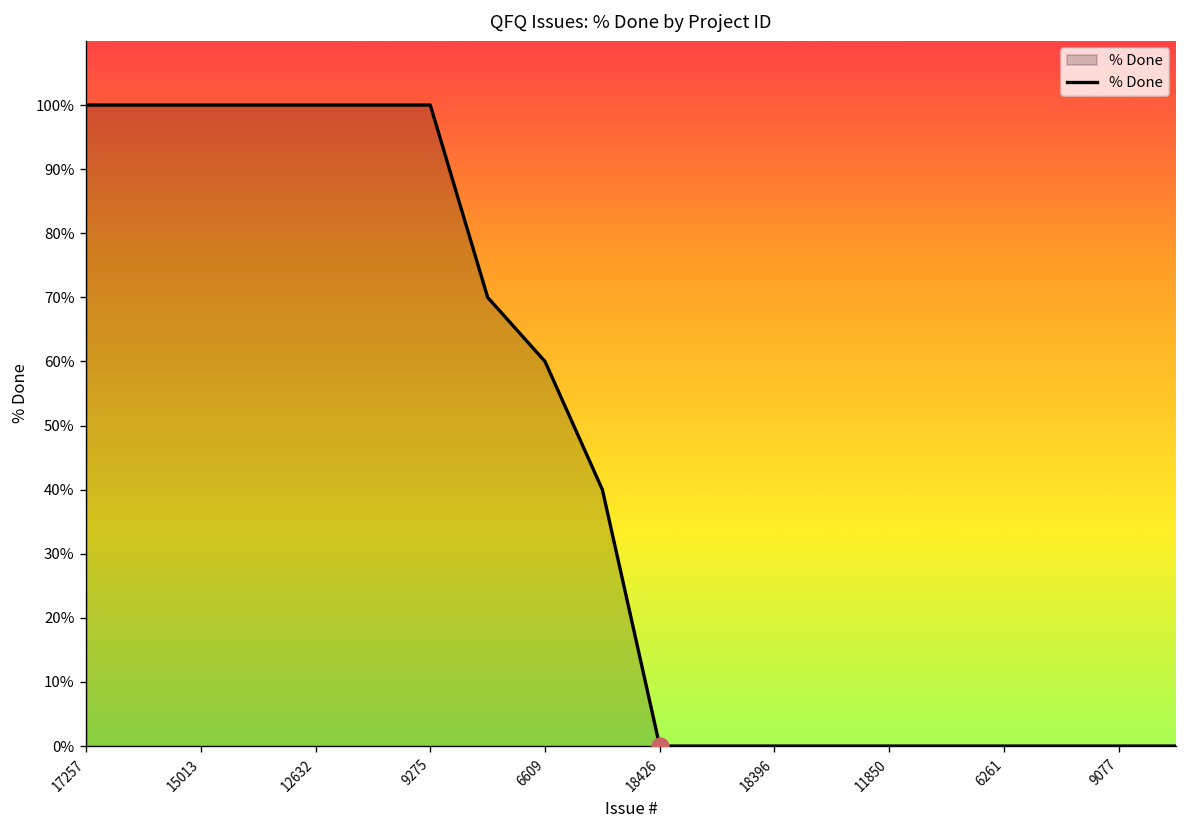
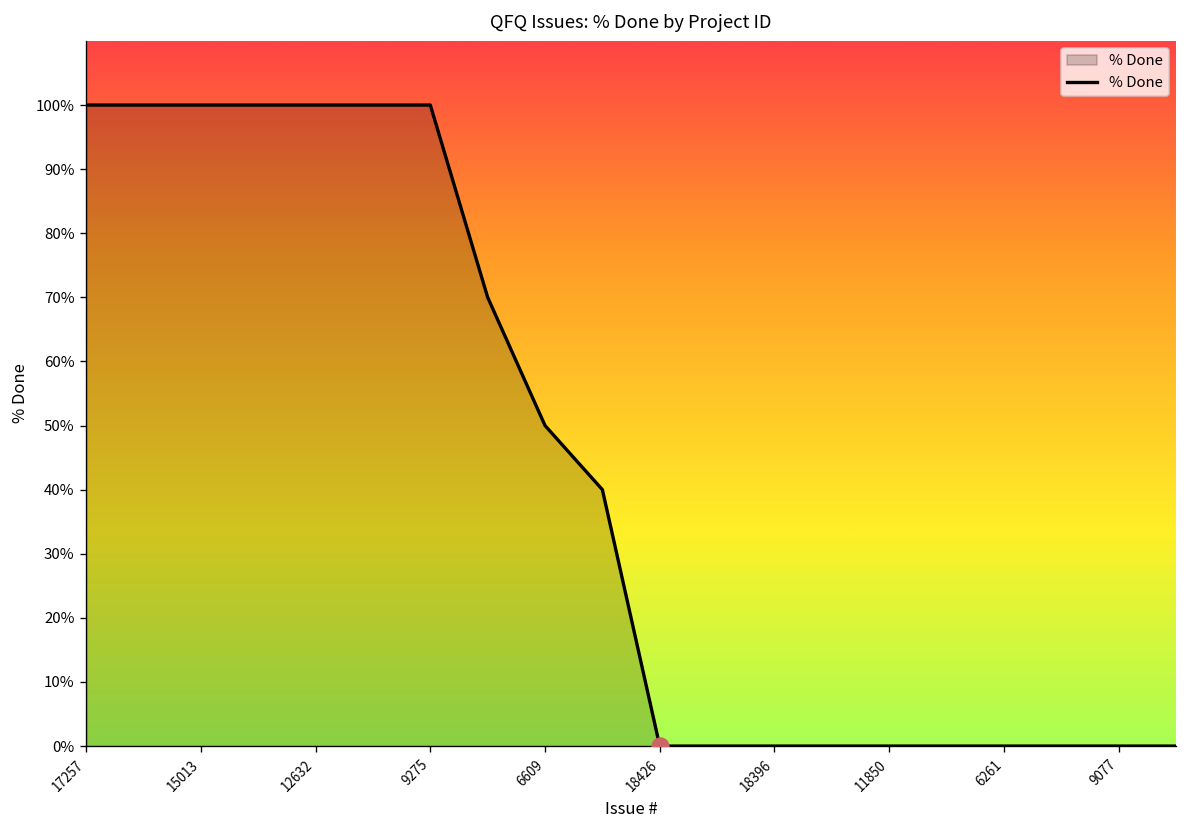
  {
    "% Done": {
      "17257": "100%",
      "15013": "100%",
      "12632": "100%",
      "9275": "100%",
-     "6609": "60%",
+     "6609": "50%",
      "18396": "0%",
      "11850": "0%",
      "6261": "0%",
      "9077": "0%"
    }
  }
